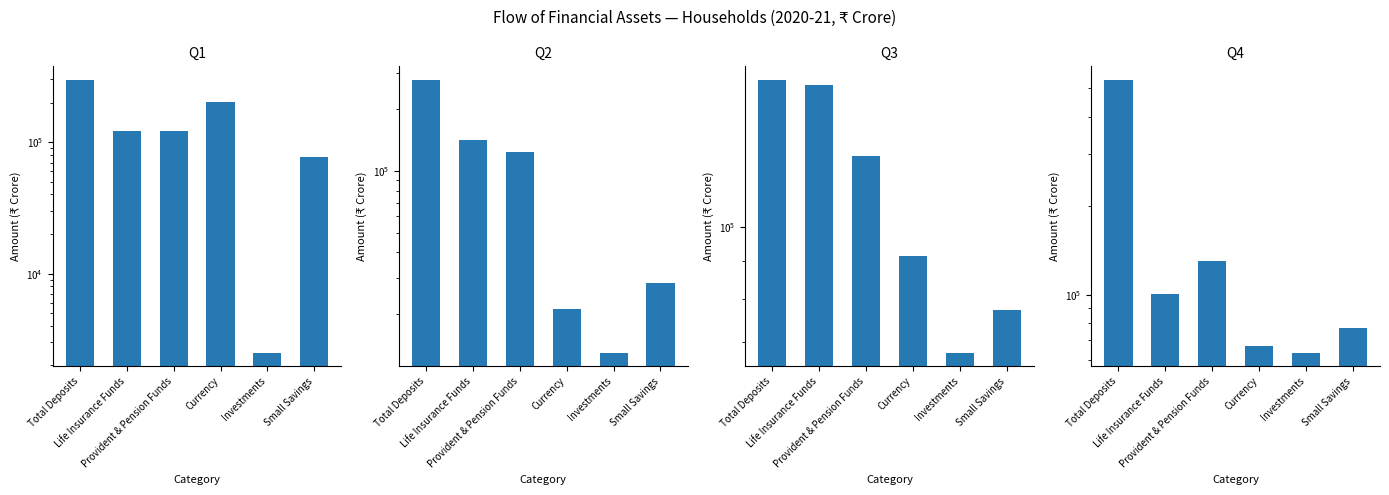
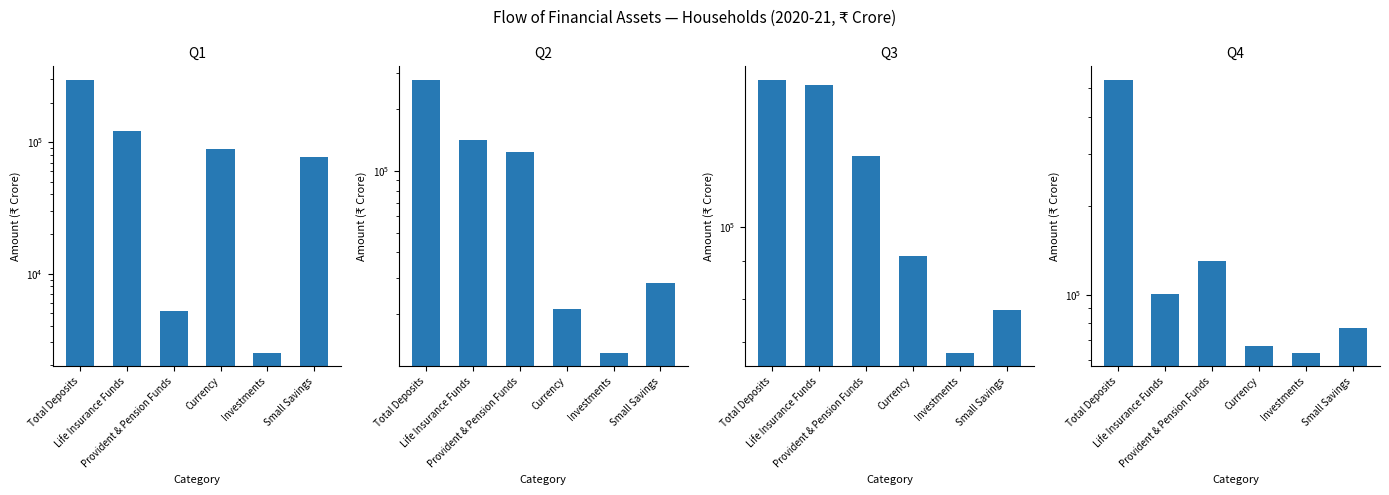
  {
    "Q1": {
      "Total Deposits": 300000,
      "Life Insurance Funds": 120000,
-     "Provident & Pension Funds": 120000,
-     "Currency": 200000,
+     "Provident & Pension Funds": 5200,
+     "Currency": 90000,
      "Investments": 2500,
      "Small Savings": 80000
    }
  }
